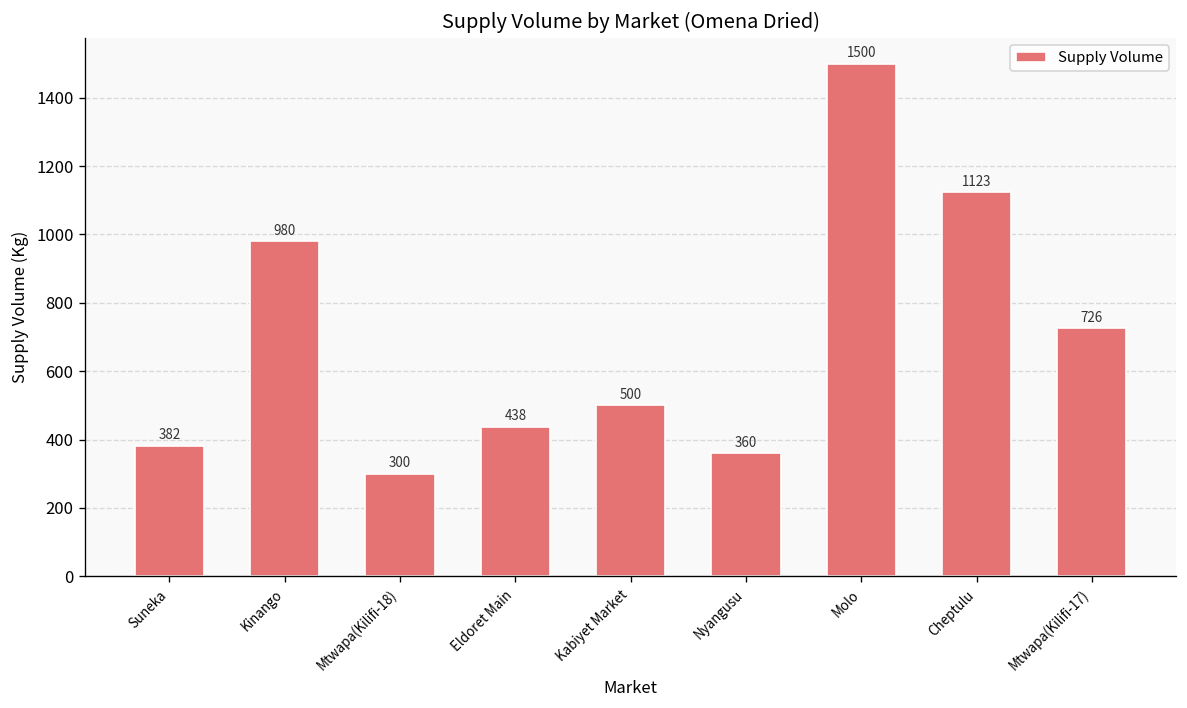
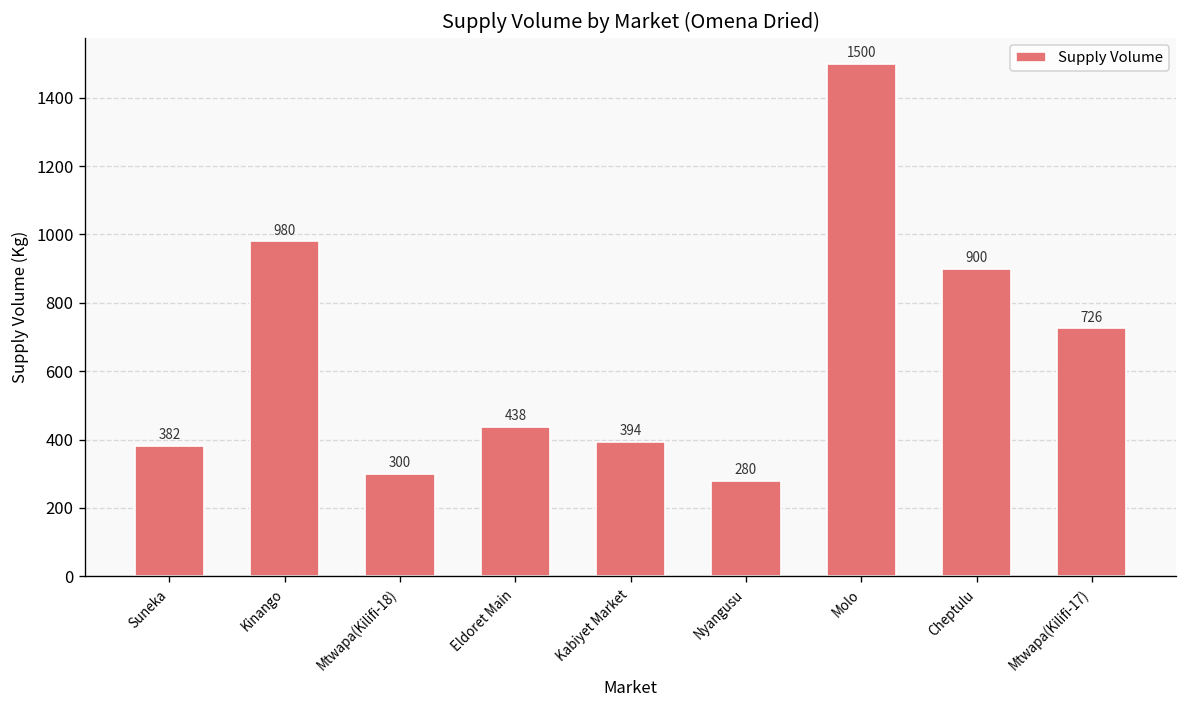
  {
    "Suneka": 382,
    "Kinango": 980,
    "Mtwapa(Kilifi-18)": 300,
    "Eldoret Main": 438,
-   "Kabiyet Market": 500,
-   "Nyangusu": 360,
+   "Kabiyet Market": 394,
+   "Nyangusu": 280,
    "Molo": 1500,
-   "Cheptulu": 1123,
+   "Cheptulu": 900,
    "Mtwapa(Kilifi-17)": 726
  }
